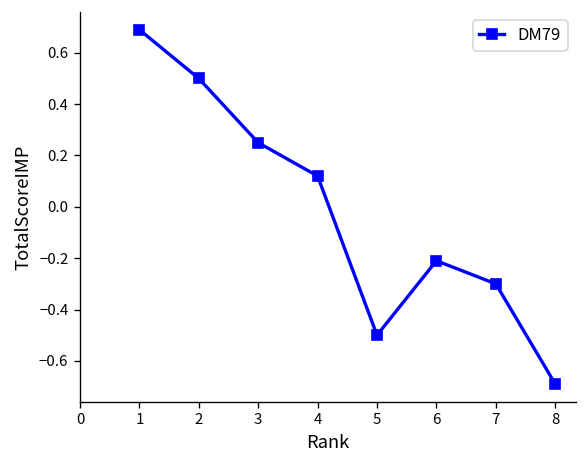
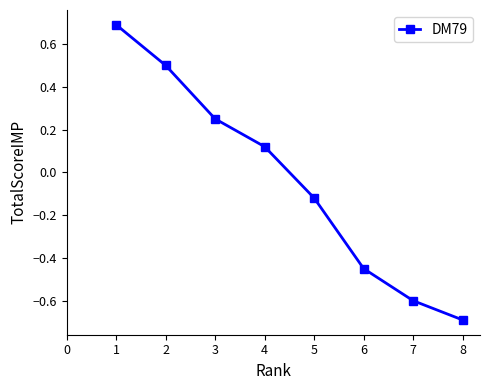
  {
    "1": 0.69,
    "2": 0.50,
    "3": 0.25,
    "4": 0.12,
-   "5": -0.50,
-   "6": -0.21,
-   "7": -0.3,
+   "5": -0.12,
+   "6": -0.45,
+   "7": -0.6,
    "8": -0.69
  }
